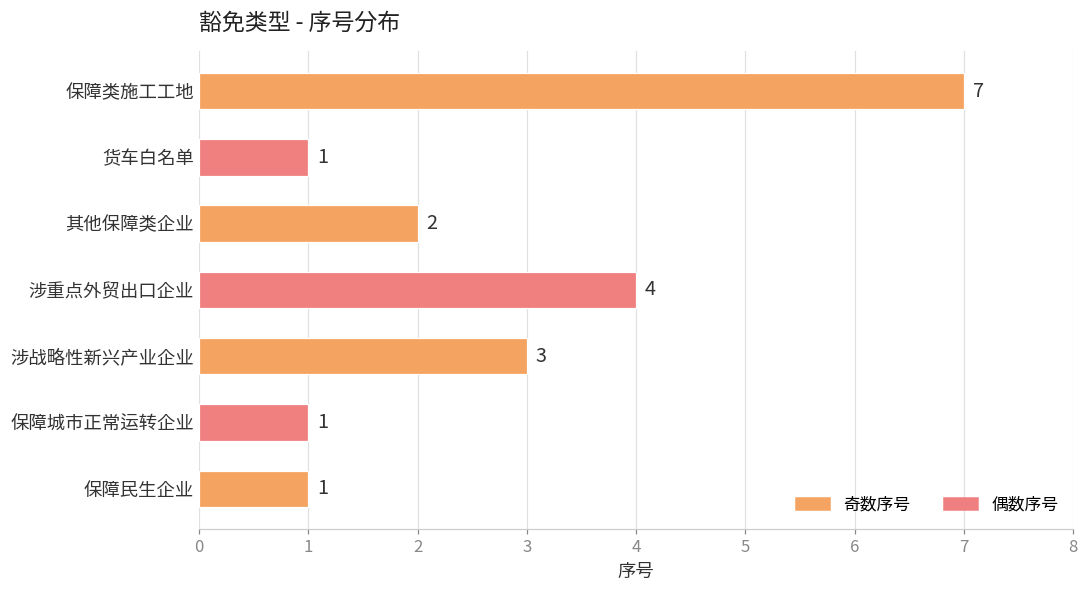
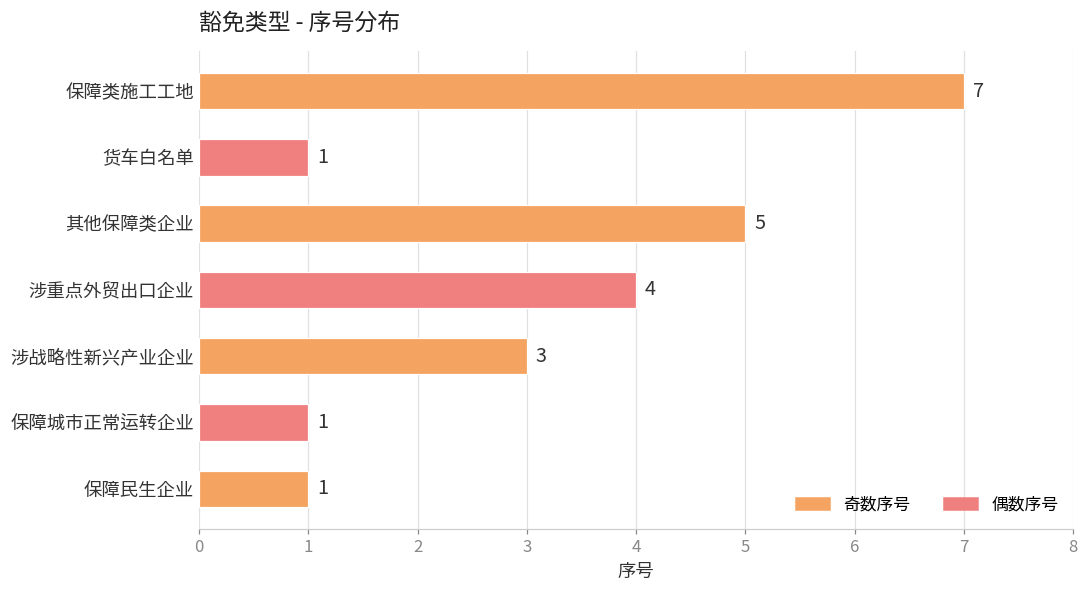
  {
    "保障类施工工地": 7,
    "货车白名单": 1,
-   "其他保障类企业": 2,
+   "其他保障类企业": 5,
    "涉重点外贸出口企业": 4,
    "涉战略性新兴产业企业": 3,
    "保障城市正常运转企业": 1,
    "保障民生企业": 1
  }
